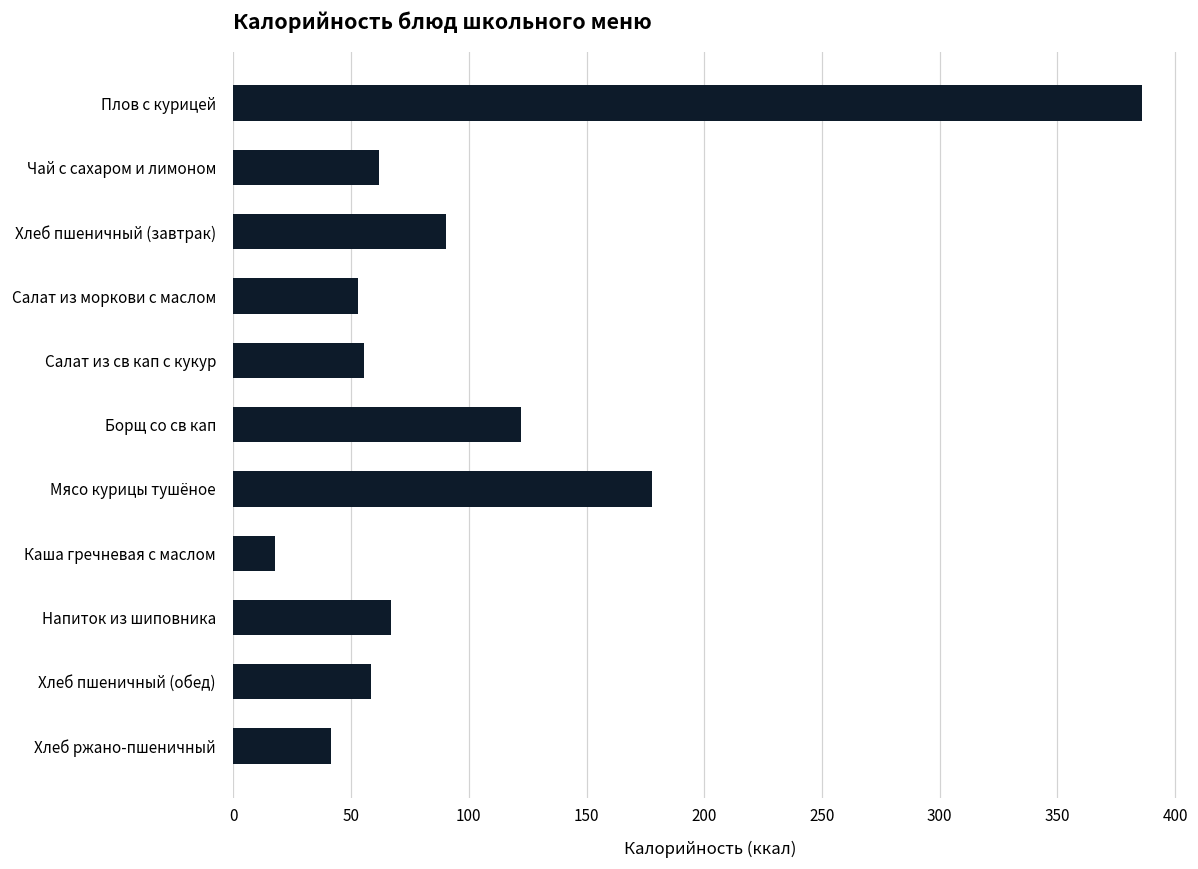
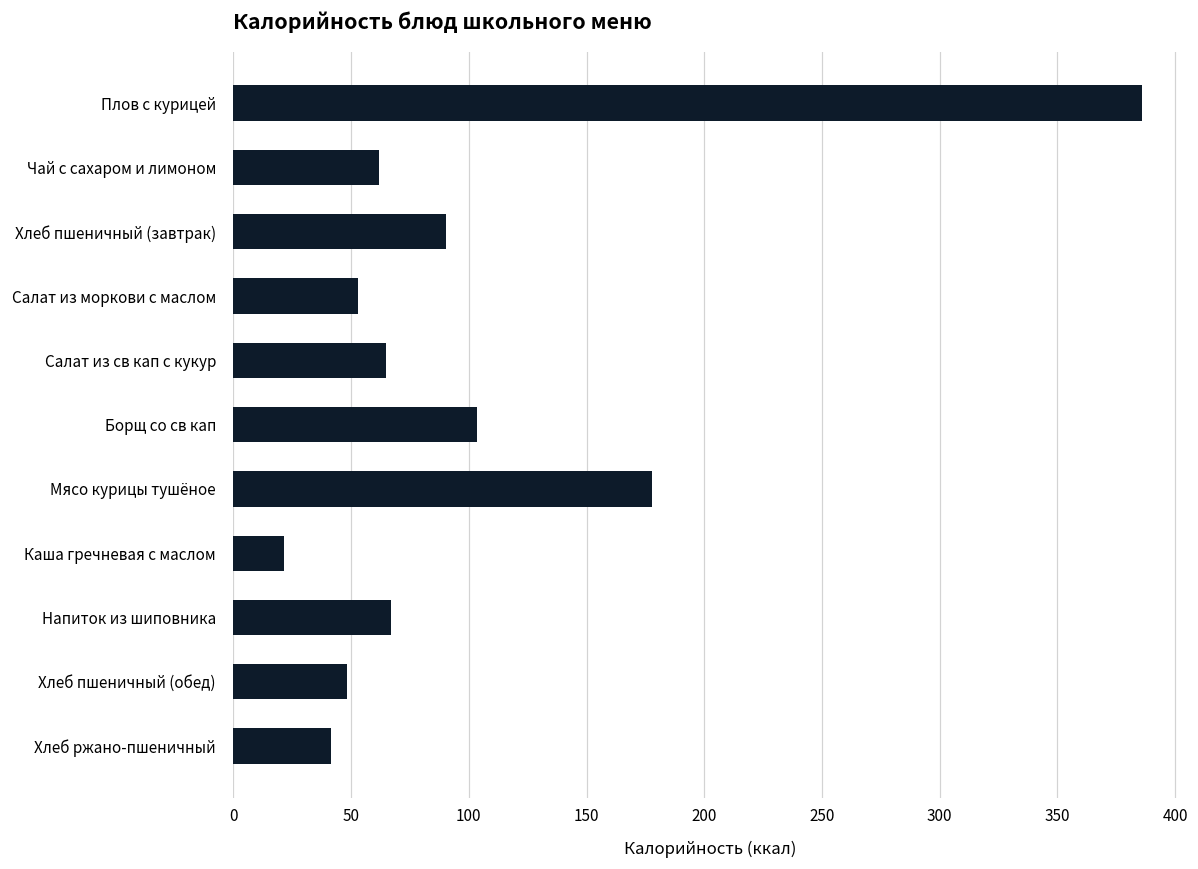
  {
    "Плов с курицей": 386,
    "Чай с сахаром и лимоном": 62,
    "Хлеб пшеничный (завтрак)": 91,
    "Салат из моркови с маслом": 53,
-   "Салат из св кап с кукур": 55,
-   "Борщ со св кап": 122,
+   "Салат из св кап с кукур": 65,
+   "Борщ со св кап": 104,
    "Мясо курицы тушёное": 178,
-   "Каша гречневая с маслом": 18,
+   "Каша гречневая с маслом": 22,
    "Напиток из шиповника": 67,
-   "Хлеб пшеничный (обед)": 58,
+   "Хлеб пшеничный (обед)": 48,
    "Хлеб ржано-пшеничный": 41
  }
